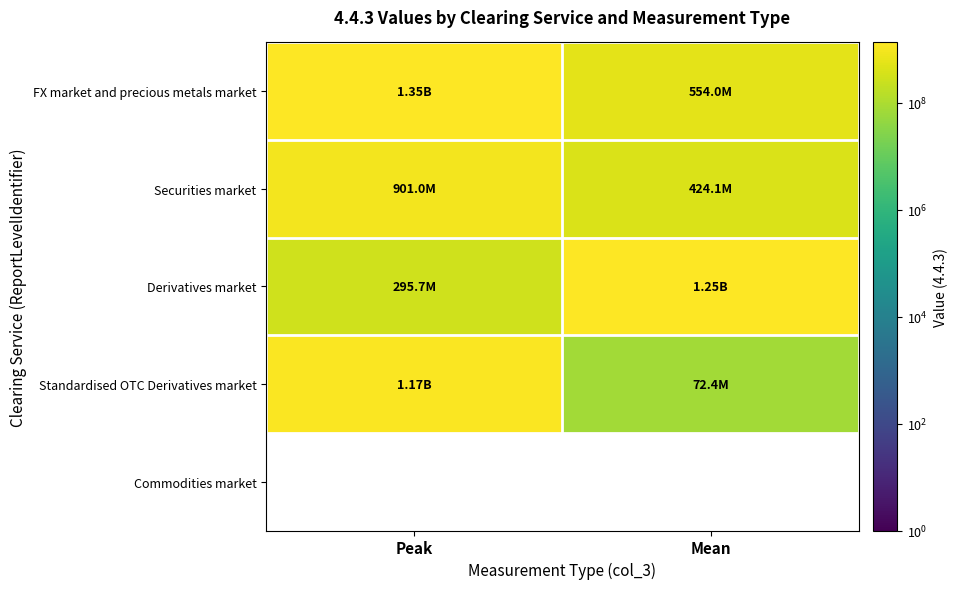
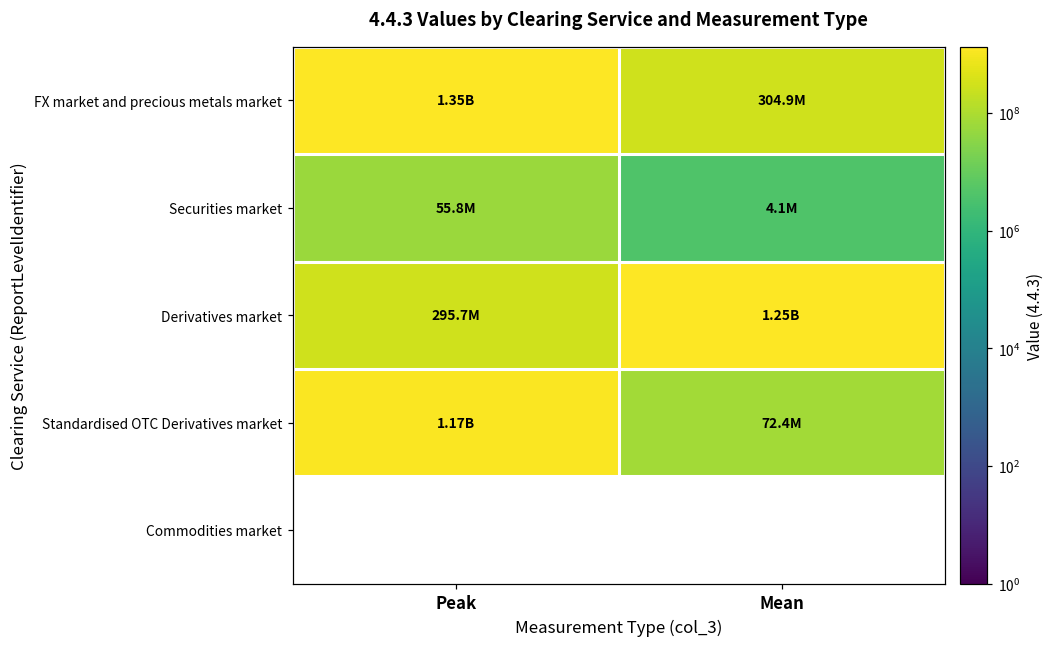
  {
    "FX market and precious metals market": {
      "Peak": "1.35B",
-     "Mean": "554.0M"
+     "Mean": "304.9M"
    },
    "Securities market": {
-     "Peak": "901.0M",
-     "Mean": "424.1M"
+     "Peak": "55.8M",
+     "Mean": "4.1M"
    },
    "Derivatives market": {
      "Peak": "295.7M",
      "Mean": "1.25B"
    },
    "Standardised OTC Derivatives market": {
      "Peak": "1.17B",
      "Mean": "72.4M"
    }
  }
